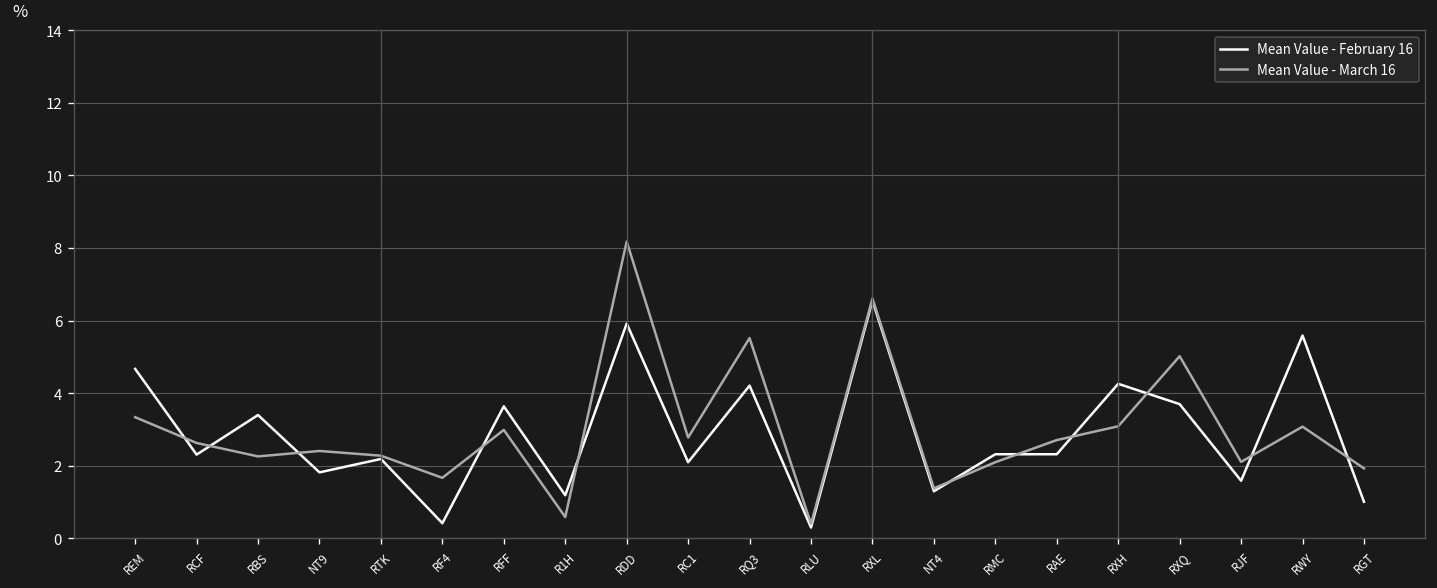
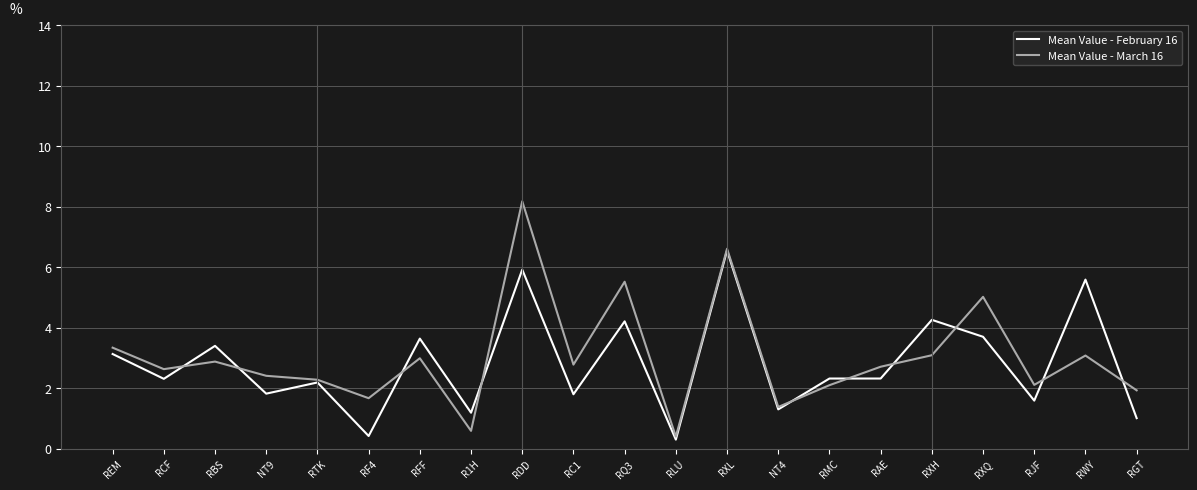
  {
    "Mean Value - February 16": {
-     "REM": 4.7,
+     "REM": 3.1,
      "RCF": 2.3,
      "RBS": 3.4,
      "NT9": 1.8,
      "RTK": 2.2,
      "RF4": 0.4,
      "RFF": 3.6,
      "R1H": 1.2,
      "RDD": 5.9,
-     "RC1": 2.1,
+     "RC1": 1.8,
      "RQ3": 4.2,
      "RLU": 0.3,
      "RMC": 2.3,
      "RAE": 2.3,
      "RXH": 4.3,
      "RXQ": 3.7,
      "RJF": 1.6,
      "RWY": 5.6,
      "RGT": 1.0
    },
    "Mean Value - March 16": {
      "REM": 3.3,
      "RCF": 2.6,
-     "RBS": 2.3,
+     "RBS": 2.9,
      "NT9": 2.4,
      "RTK": 2.3,
      "RF4": 1.7,
      "RFF": 3.0,
      "R1H": 0.6,
      "RDD": 8.2,
      "RC1": 2.8,
      "RQ3": 5.5,
      "RLU": 0.4,
      "RMC": 2.1,
      "RAE": 2.7,
      "RXH": 3.1,
      "RXQ": 5.0,
      "RJF": 2.1,
      "RWY": 3.1,
      "RGT": 1.9
    }
  }
